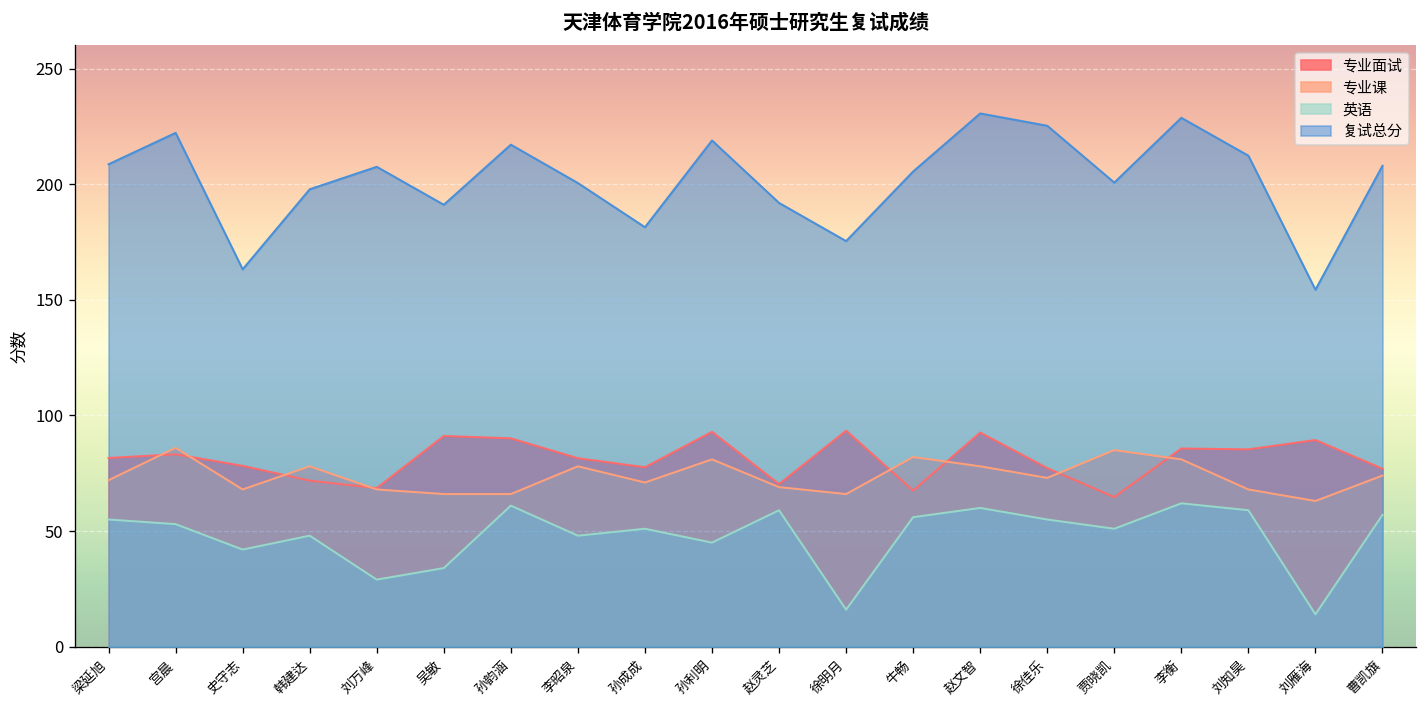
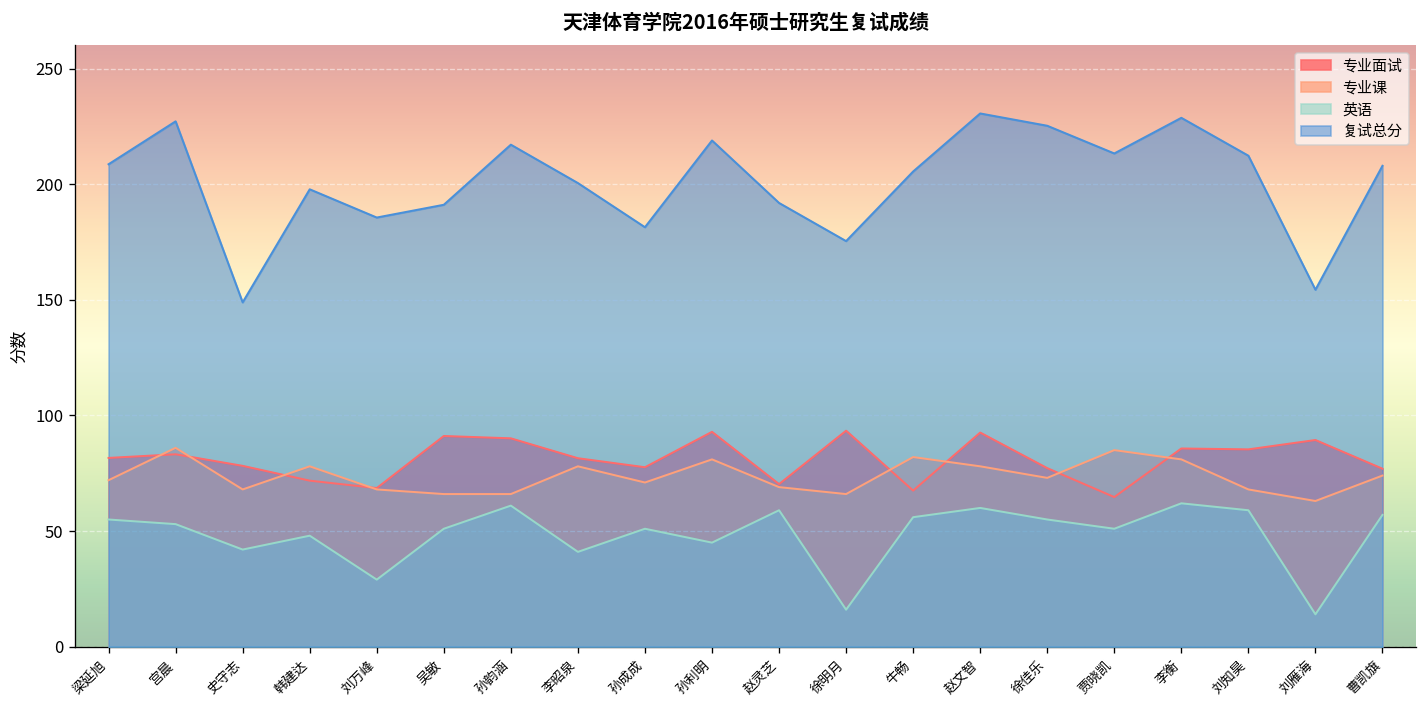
  {
    "英语": {
      "梁延旭": 55,
      "宫晨": 53,
      "史守志": 42,
      "韩建达": 48,
      "刘万峰": 29,
-     "吴敏": 34,
+     "吴敏": 51,
      "孙韵涵": 61,
-     "李昭泉": 48,
+     "李昭泉": 41,
      "孙成成": 51,
      "孙利明": 45,
      "赵灵芝": 59,
      "徐明月": 16,
      "牛畅": 56,
      "赵文智": 60,
      "徐佳乐": 55,
      "贾晓凯": 51,
      "李衡": 62,
      "刘知昊": 59,
      "刘雁海": 14,
      "曹凯旗": 57
    },
    "复试总分": {
      "梁延旭": 209,
-     "宫晨": 222,
-     "史守志": 163,
+     "宫晨": 227,
+     "史守志": 149,
      "韩建达": 198,
-     "刘万峰": 208,
+     "刘万峰": 186,
      "吴敏": 191,
      "孙韵涵": 217,
      "李昭泉": 201,
      "孙成成": 181,
      "孙利明": 219,
      "赵灵芝": 192,
      "徐明月": 175,
      "牛畅": 206,
      "赵文智": 231,
      "徐佳乐": 225,
-     "贾晓凯": 201,
+     "贾晓凯": 213,
      "李衡": 229,
      "刘知昊": 212,
      "刘雁海": 154,
      "曹凯旗": 208
    }
  }
